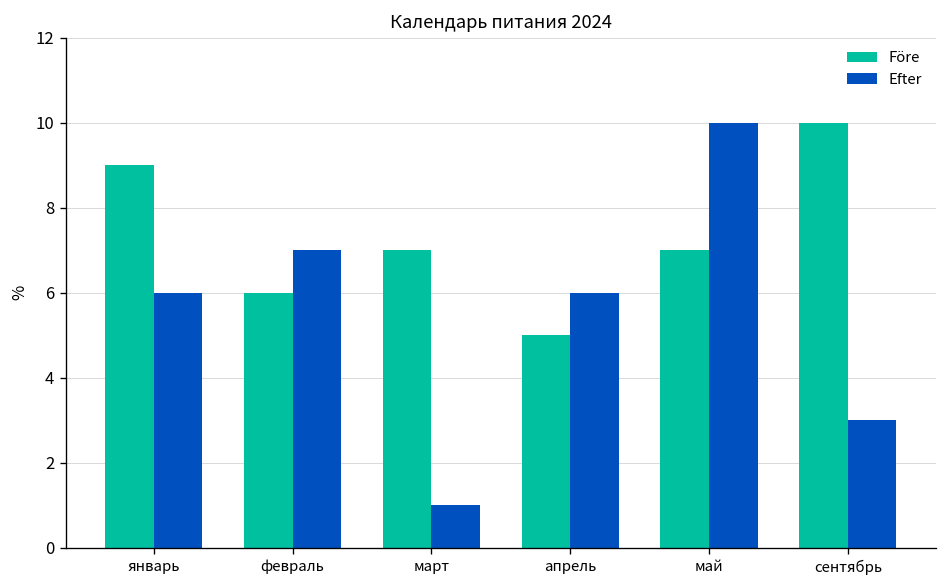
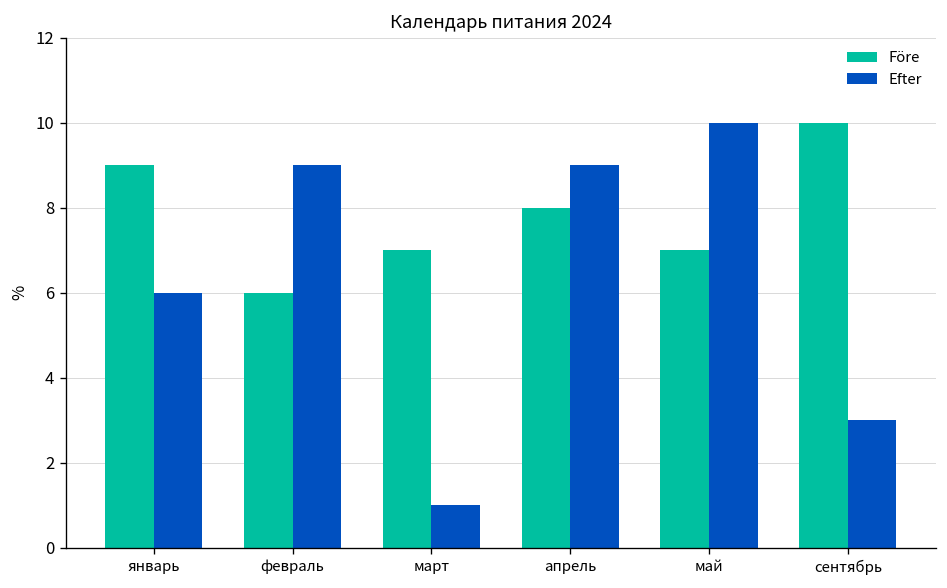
  {
    "Före": {
      "январь": 9,
      "февраль": 6,
      "март": 7,
-     "апрель": 5,
+     "апрель": 8,
      "май": 7,
      "сентябрь": 10
    },
    "Efter": {
      "январь": 6,
-     "февраль": 7,
+     "февраль": 9,
      "март": 1,
-     "апрель": 6,
+     "апрель": 9,
      "май": 10,
      "сентябрь": 3
    }
  }
